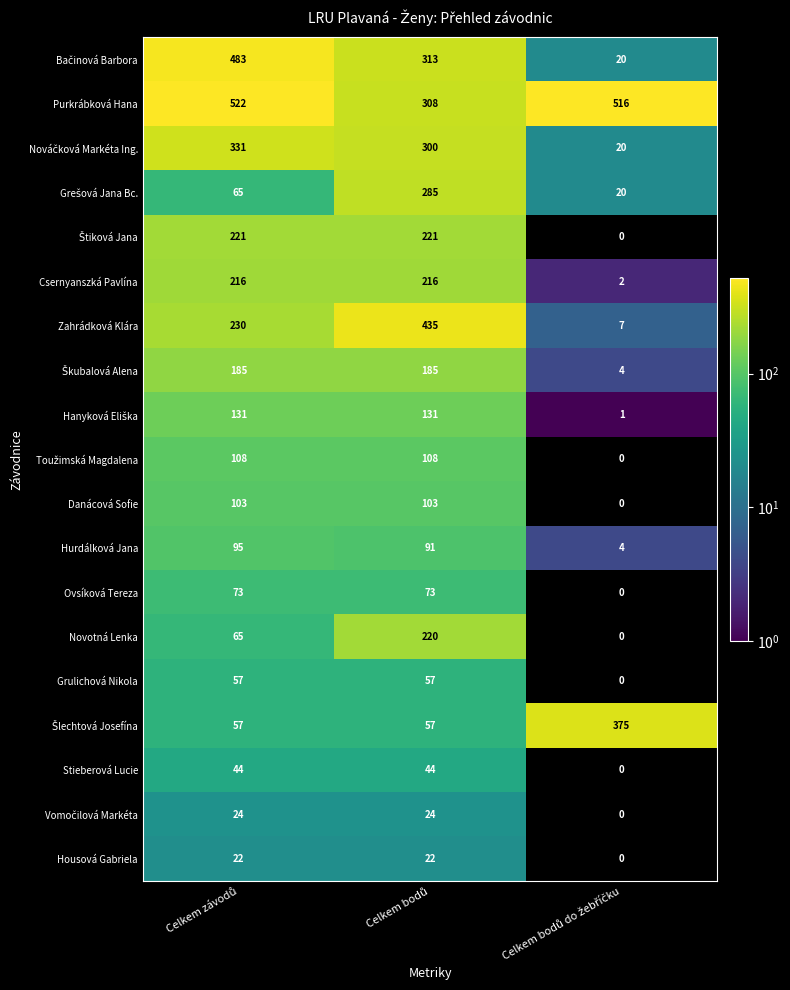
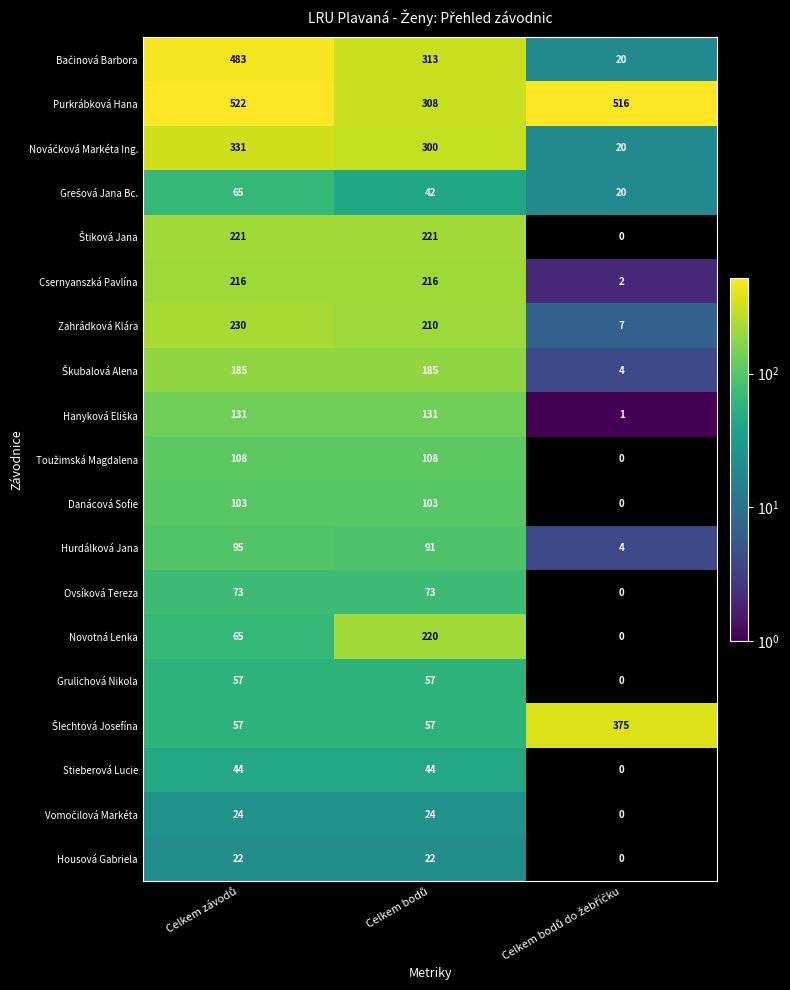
  {
    "Bačinová Barbora": {
      "Celkem závodů": 483,
      "Celkem bodů": 313,
      "Celkem bodů do žebříčku": 20
    },
    "Purkrábková Hana": {
      "Celkem závodů": 522,
      "Celkem bodů": 308,
      "Celkem bodů do žebříčku": 516
    },
    "Nováčková Markéta Ing.": {
      "Celkem závodů": 331,
      "Celkem bodů": 300,
      "Celkem bodů do žebříčku": 20
    },
    "Grešová Jana Bc.": {
      "Celkem závodů": 65,
-     "Celkem bodů": 285,
+     "Celkem bodů": 42,
      "Celkem bodů do žebříčku": 20
    },
    "Štiková Jana": {
      "Celkem závodů": 221,
      "Celkem bodů": 221,
      "Celkem bodů do žebříčku": 0
    },
    "Csernyanszká Pavlína": {
      "Celkem závodů": 216,
      "Celkem bodů": 216,
      "Celkem bodů do žebříčku": 2
    },
    "Zahrádková Klára": {
      "Celkem závodů": 230,
-     "Celkem bodů": 435,
+     "Celkem bodů": 210,
      "Celkem bodů do žebříčku": 7
    },
    "Škubalová Alena": {
      "Celkem závodů": 185,
      "Celkem bodů": 185,
      "Celkem bodů do žebříčku": 4
    },
    "Hanyková Eliška": {
      "Celkem závodů": 131,
      "Celkem bodů": 131,
      "Celkem bodů do žebříčku": 1
    },
    "Toužimská Magdalena": {
      "Celkem závodů": 108,
      "Celkem bodů": 108,
      "Celkem bodů do žebříčku": 0
    },
    "Danácová Sofie": {
      "Celkem závodů": 103,
      "Celkem bodů": 103,
      "Celkem bodů do žebříčku": 0
    },
    "Hurdálková Jana": {
      "Celkem závodů": 95,
      "Celkem bodů": 91,
      "Celkem bodů do žebříčku": 4
    },
    "Ovsíková Tereza": {
      "Celkem závodů": 73,
      "Celkem bodů": 73,
      "Celkem bodů do žebříčku": 0
    },
    "Novotná Lenka": {
      "Celkem závodů": 65,
      "Celkem bodů": 220,
      "Celkem bodů do žebříčku": 0
    },
    "Grulichová Nikola": {
      "Celkem závodů": 57,
      "Celkem bodů": 57,
      "Celkem bodů do žebříčku": 0
    },
    "Šlechtová Josefína": {
      "Celkem závodů": 57,
      "Celkem bodů": 57,
      "Celkem bodů do žebříčku": 375
    },
    "Stieberová Lucie": {
      "Celkem závodů": 44,
      "Celkem bodů": 44,
      "Celkem bodů do žebříčku": 0
    },
    "Vomočilová Markéta": {
      "Celkem závodů": 24,
      "Celkem bodů": 24,
      "Celkem bodů do žebříčku": 0
    },
    "Housová Gabriela": {
      "Celkem závodů": 22,
      "Celkem bodů": 22,
      "Celkem bodů do žebříčku": 0
    }
  }
